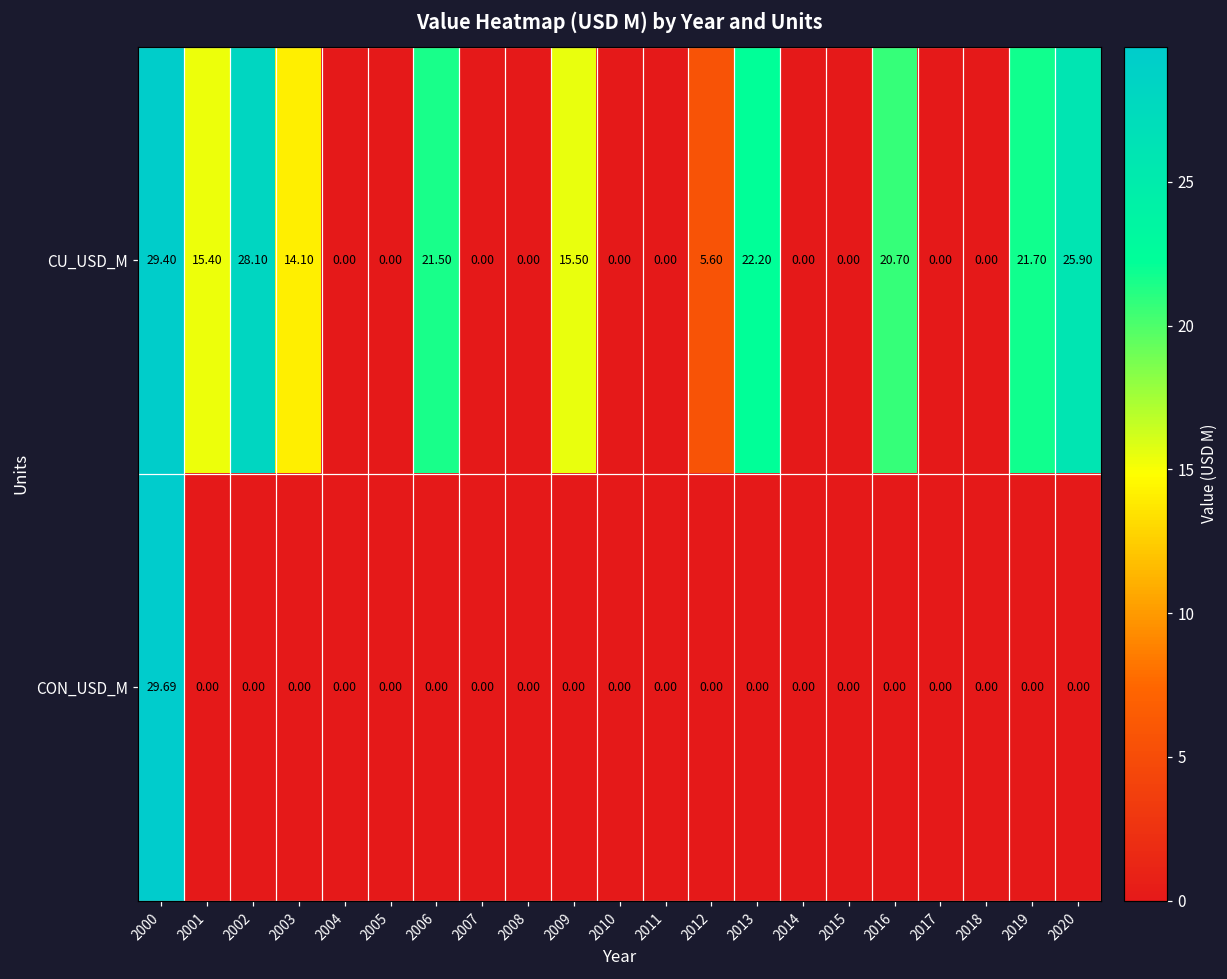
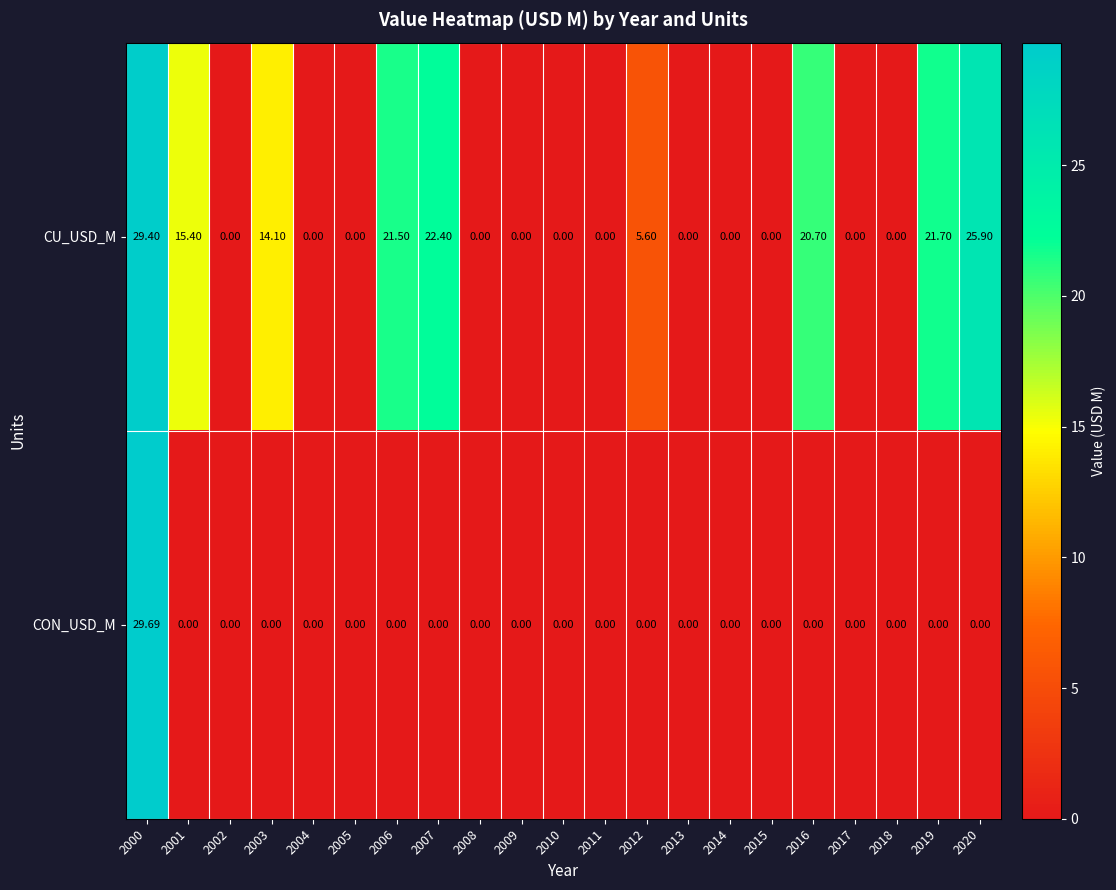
  {
    "CU_USD_M": {
      "2000": 29.40,
      "2001": 15.40,
-     "2002": 28.10,
+     "2002": 0.00,
      "2003": 14.10,
      "2004": 0.00,
      "2005": 0.00,
      "2006": 21.50,
-     "2007": 0.00,
+     "2007": 22.40,
      "2008": 0.00,
-     "2009": 15.50,
+     "2009": 0.00,
      "2010": 0.00,
      "2011": 0.00,
      "2012": 5.60,
-     "2013": 22.20,
+     "2013": 0.00,
      "2014": 0.00,
      "2015": 0.00,
      "2016": 20.70,
      "2017": 0.00,
      "2018": 0.00,
      "2019": 21.70,
      "2020": 25.90
    },
    "CON_USD_M": {
      "2000": 29.69,
      "2001": 0.00,
      "2002": 0.00,
      "2003": 0.00,
      "2004": 0.00,
      "2005": 0.00,
      "2006": 0.00,
      "2007": 0.00,
      "2008": 0.00,
      "2009": 0.00,
      "2010": 0.00,
      "2011": 0.00,
      "2012": 0.00,
      "2013": 0.00,
      "2014": 0.00,
      "2015": 0.00,
      "2016": 0.00,
      "2017": 0.00,
      "2018": 0.00,
      "2019": 0.00,
      "2020": 0.00
    }
  }
